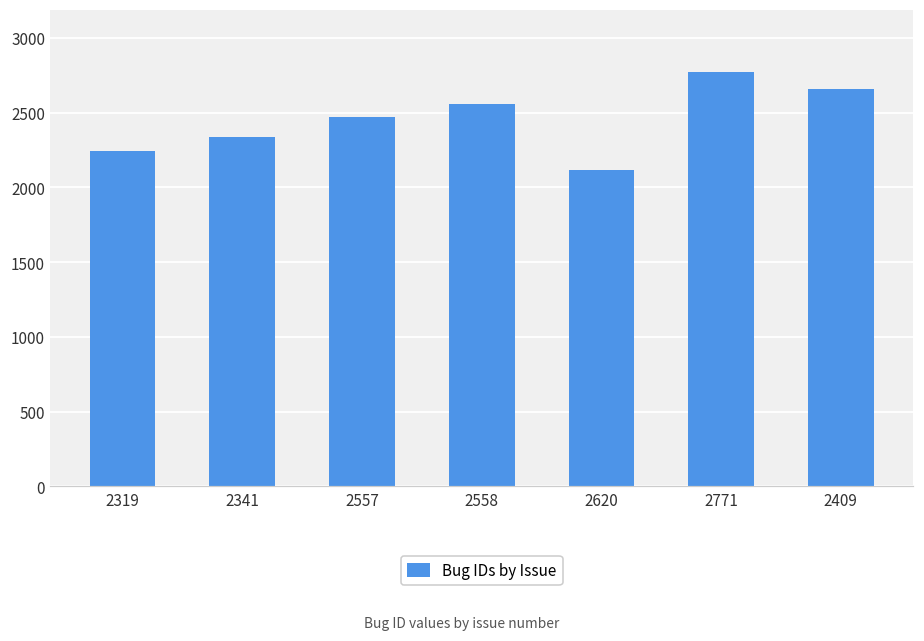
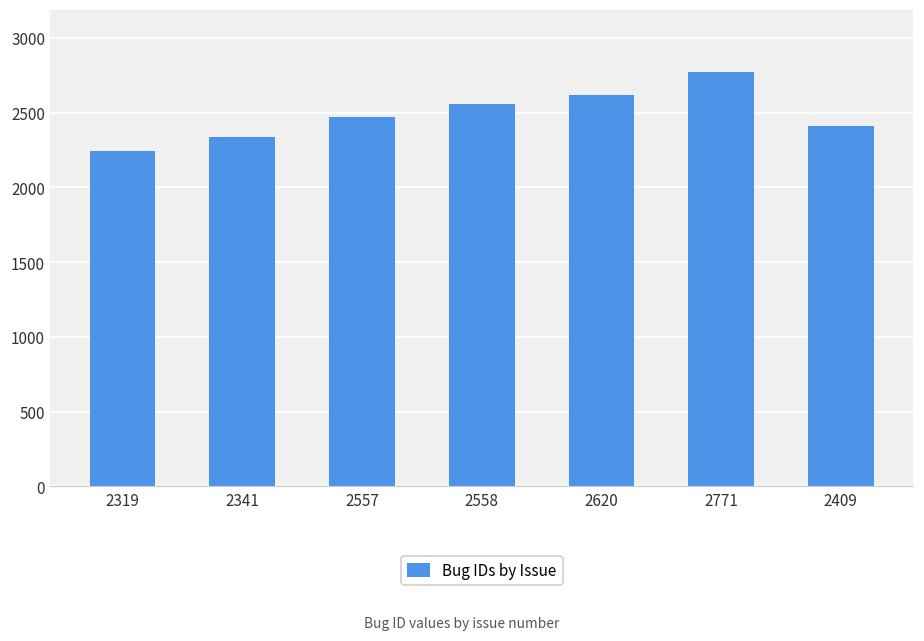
  {
    "2319": 2250,
    "2341": 2340,
    "2557": 2470,
    "2558": 2560,
-   "2620": 2120,
+   "2620": 2620,
    "2771": 2770,
-   "2409": 2660
+   "2409": 2410
  }
